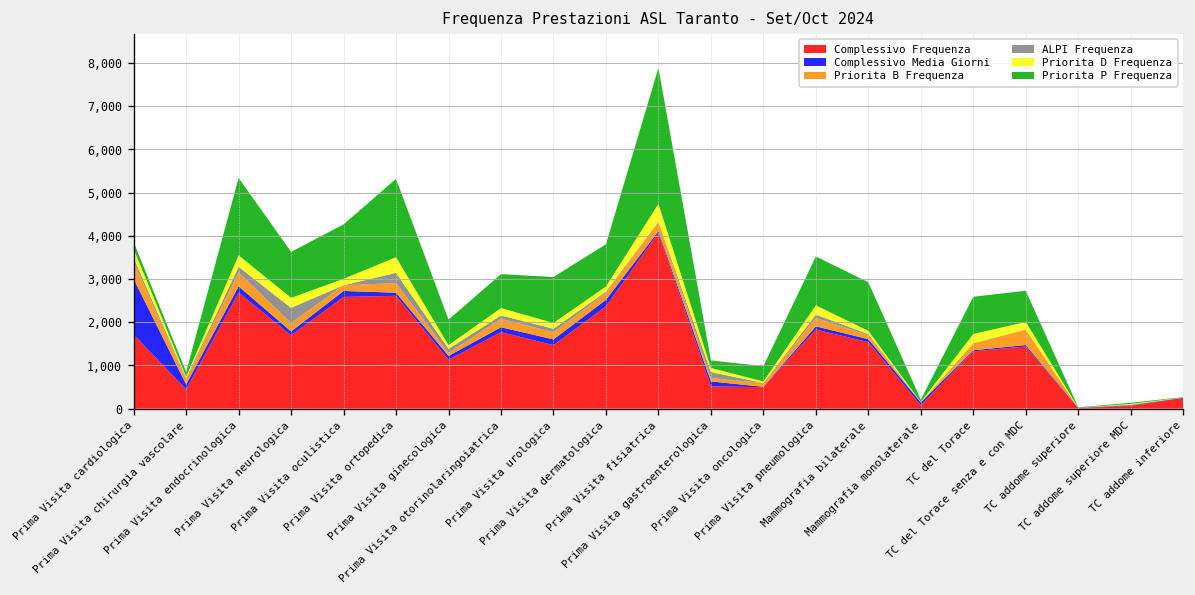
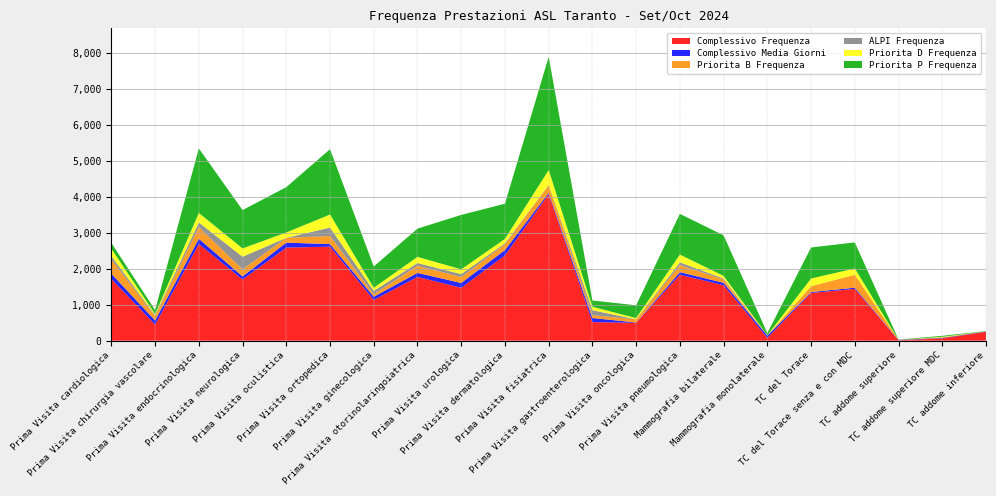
  {
    "Complessivo Frequenza": {
      "Prima Visita cardiologica": "1,700",
      "Prima Visita chirurgia vascolare": "400",
      "Prima Visita endocrinologica": "2,700",
      "Prima Visita neurologica": "1,700",
      "Prima Visita oculistica": "2,600",
      "Prima Visita ortopedica": "2,600",
      "Prima Visita ginecologica": "1,100",
      "Prima Visita otorinolaringoiatrica": "1,800",
      "Prima Visita urologica": "1,500",
      "Prima Visita dermatologica": "2,400",
      "Prima Visita gastroenterologica": "500",
      "Prima Visita pneumologica": "1,800"
    },
    "Complessivo Media Giorni": {
-     "Prima Visita cardiologica": "1,300",
+     "Prima Visita cardiologica": "100",
      "Prima Visita chirurgia vascolare": "100",
      "Prima Visita endocrinologica": "100",
      "Prima Visita neurologica": "100",
      "Prima Visita oculistica": "100",
      "Prima Visita ortopedica": "100",
      "Prima Visita otorinolaringoiatrica": "100",
      "Prima Visita urologica": "100",
      "Prima Visita dermatologica": "200",
      "Prima Visita gastroenterologica": "100",
      "Prima Visita pneumologica": "100"
    },
    "Priorita B Frequenza": {
      "Prima Visita cardiologica": "400",
      "Prima Visita endocrinologica": "300",
      "Prima Visita neurologica": "200",
      "Prima Visita ortopedica": "200",
      "Prima Visita otorinolaringoiatrica": "200",
      "Prima Visita urologica": "200",
      "Prima Visita gastroenterologica": "100",
      "Prima Visita pneumologica": "200"
    },
    "ALPI Frequenza": {
      "Prima Visita cardiologica": "100",
      "Prima Visita endocrinologica": "100",
      "Prima Visita neurologica": "400",
      "Prima Visita ortopedica": "200",
      "Prima Visita ginecologica": "100",
      "Prima Visita otorinolaringoiatrica": "100",
      "Prima Visita urologica": "100",
      "Prima Visita gastroenterologica": "100",
      "Prima Visita pneumologica": "100"
    },
    "Priorita D Frequenza": {
      "Prima Visita cardiologica": "200",
      "Prima Visita endocrinologica": "300",
      "Prima Visita neurologica": "200",
      "Prima Visita oculistica": "100",
      "Prima Visita ortopedica": "400",
      "Prima Visita ginecologica": "100",
      "Prima Visita otorinolaringoiatrica": "200",
      "Prima Visita urologica": "100",
      "Prima Visita dermatologica": "100",
      "Prima Visita fisiatrica": "400",
      "Prima Visita gastroenterologica": "100",
      "Prima Visita pneumologica": "200",
      "Mammografia bilaterale": "100",
      "TC del Torace": "200",
      "TC del Torace senza e con MDC": "200"
    },
    "Priorita P Frequenza": {
      "Prima Visita cardiologica": "200",
      "Prima Visita chirurgia vascolare": "100",
      "Prima Visita endocrinologica": "1,800",
      "Prima Visita neurologica": "1,100",
      "Prima Visita oculistica": "1,300",
      "Prima Visita ortopedica": "1,800",
      "Prima Visita ginecologica": "600",
      "Prima Visita otorinolaringoiatrica": "800",
-     "Prima Visita urologica": "1,100",
+     "Prima Visita urologica": "1,500",
      "Prima Visita dermatologica": "1,000",
      "Prima Visita fisiatrica": "3,100",
      "Prima Visita gastroenterologica": "200",
      "Prima Visita oncologica": "400",
      "Prima Visita pneumologica": "1,100",
      "Mammografia bilaterale": "1,100",
      "TC del Torace": "900",
      "TC del Torace senza e con MDC": "700"
    }
  }
